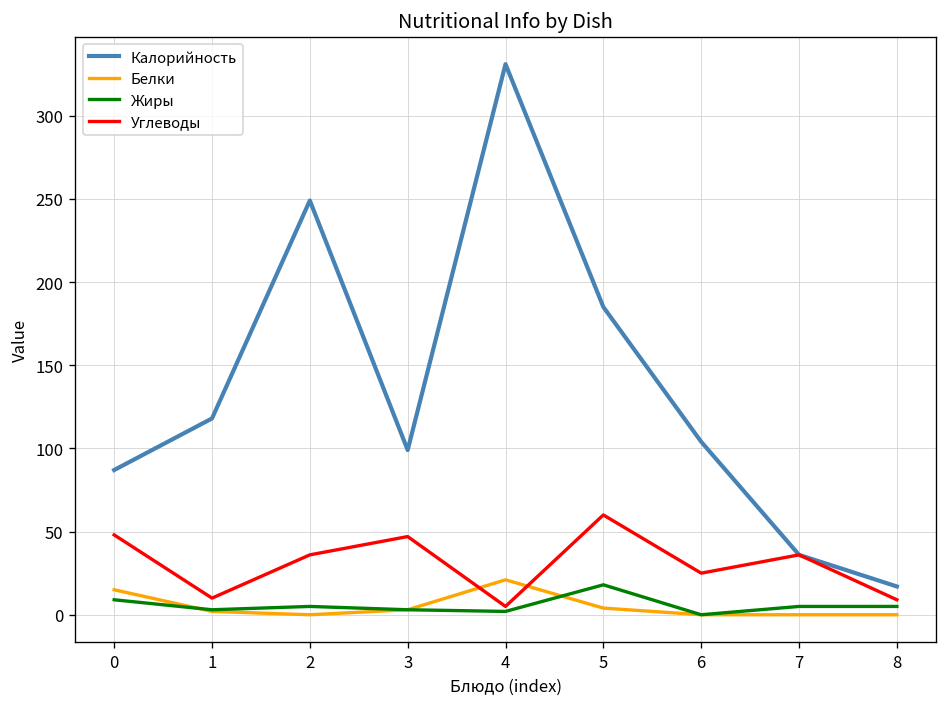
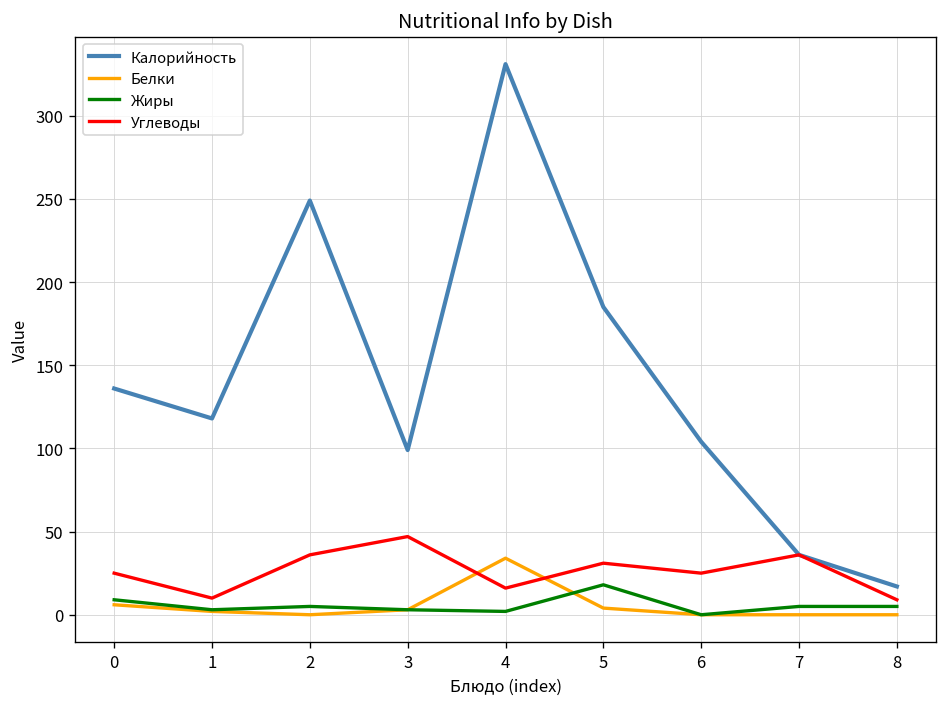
  {
    "Калорийность": {
-     "0": 87,
+     "0": 136,
      "1": 118,
      "2": 249,
      "3": 99,
      "4": 331,
      "5": 185,
      "6": 104,
      "8": 17
    },
    "Белки": {
-     "0": 15,
+     "0": 6,
      "2": 0,
-     "4": 21,
+     "4": 34,
      "5": 4,
      "7": 0,
      "8": 0
    },
    "Жиры": {
      "0": 9,
      "2": 5,
      "4": 2,
      "5": 18,
      "7": 5,
      "8": 5
    },
    "Углеводы": {
-     "0": 48,
+     "0": 25,
      "1": 10,
      "2": 36,
      "3": 47,
-     "4": 5,
-     "5": 60,
+     "4": 16,
+     "5": 31,
      "6": 25,
      "8": 9
    }
  }
